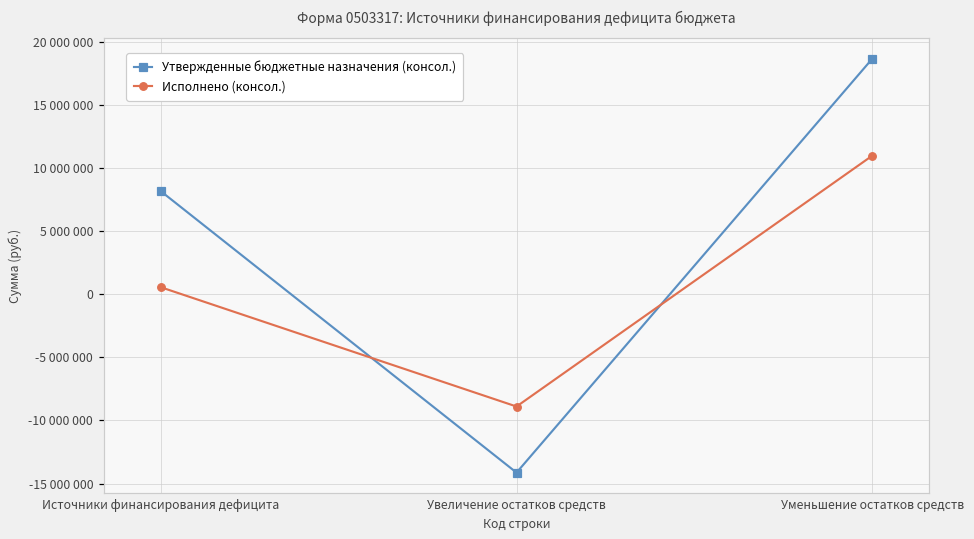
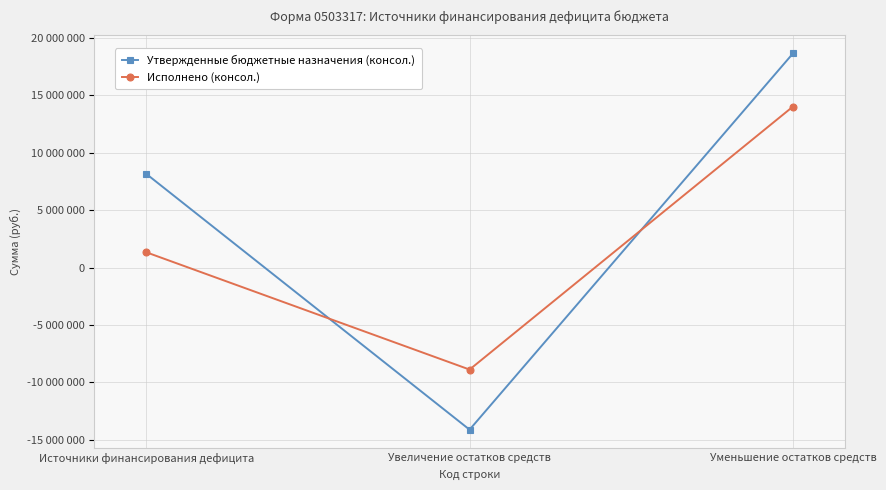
  {
    "Утвержденные бюджетные назначения (консол.)": {
      "Источники финансирования дефицита": 8200000,
      "Увеличение остатков средств": -14100000,
      "Уменьшение остатков средств": 18700000
    },
    "Исполнено (консол.)": {
-     "Источники финансирования дефицита": 600000,
+     "Источники финансирования дефицита": 1300000,
      "Увеличение остатков средств": -8900000,
-     "Уменьшение остатков средств": 11000000
+     "Уменьшение остатков средств": 14000000
    }
  }
